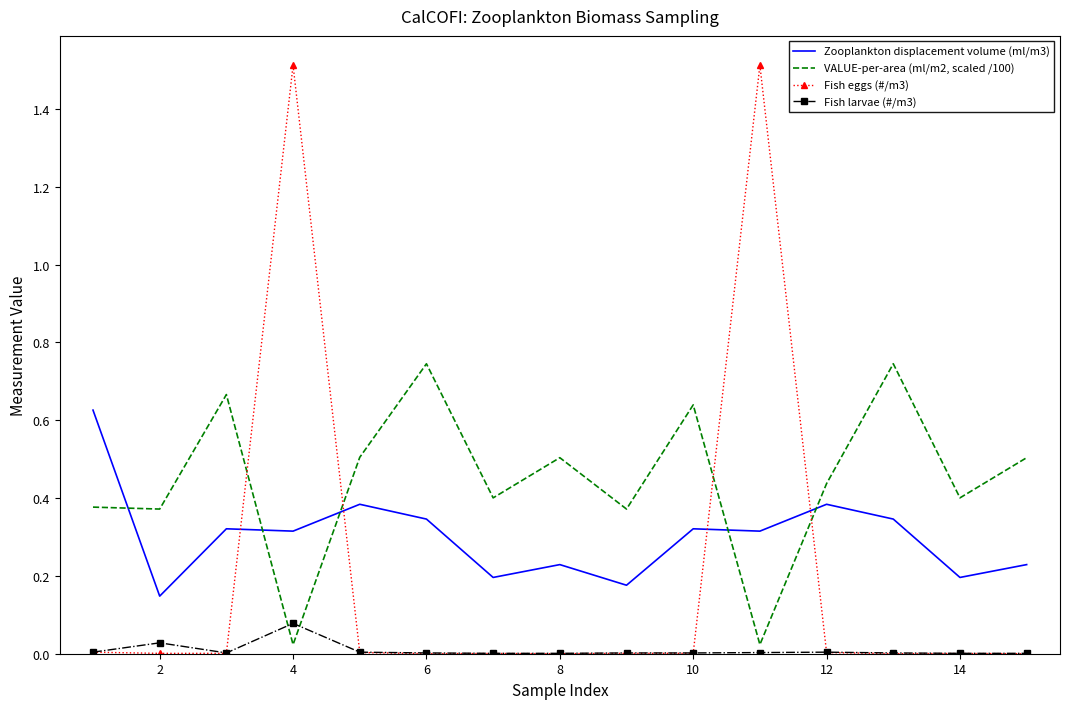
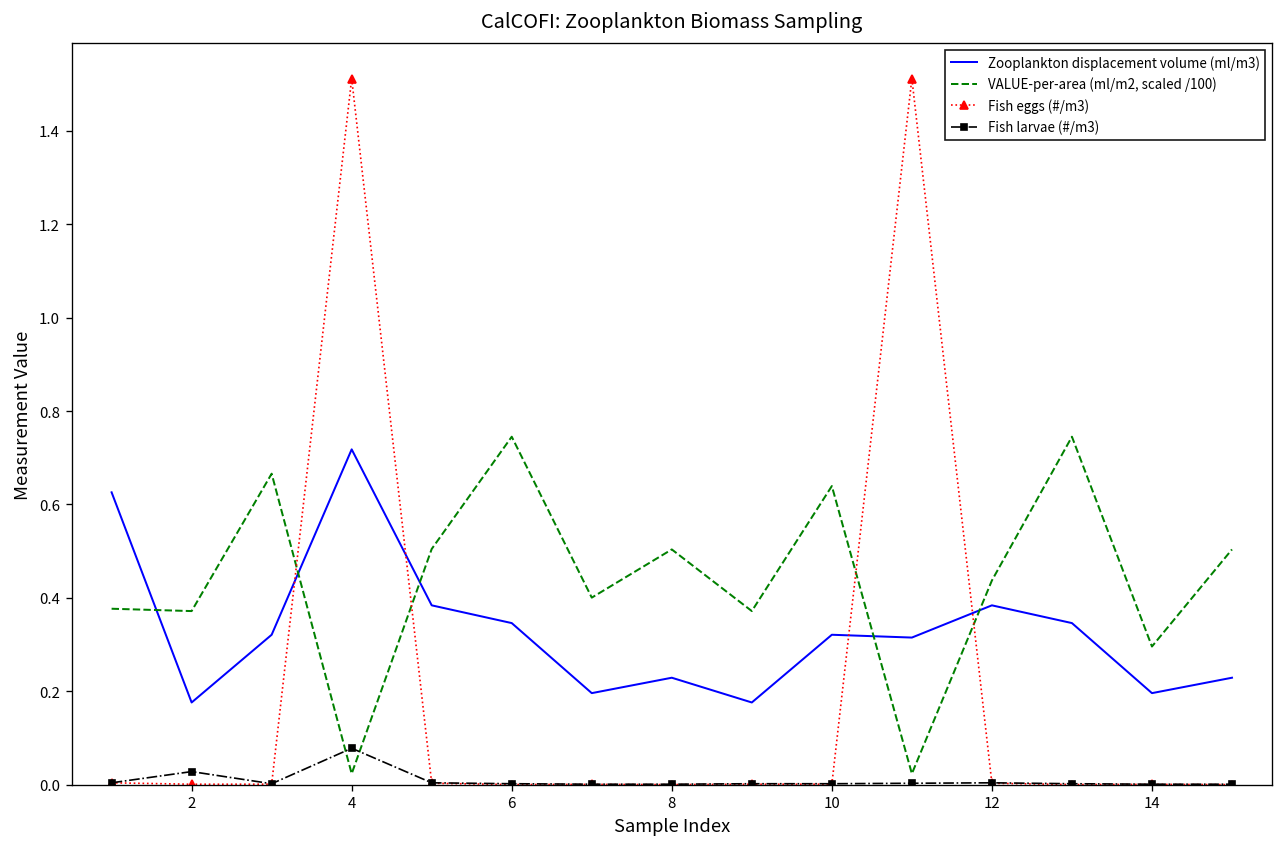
  {
    "Zooplankton displacement volume (ml/m3)": {
-     "2": 0.15,
-     "4": 0.32,
+     "2": 0.18,
+     "4": 0.72,
      "6": 0.35,
      "8": 0.23,
      "10": 0.32,
      "12": 0.38,
      "14": 0.20
    },
    "VALUE-per-area (ml/m2, scaled /100)": {
      "2": 0.37,
      "4": 0.02,
      "6": 0.75,
      "8": 0.50,
      "10": 0.64,
      "12": 0.44,
-     "14": 0.40
+     "14": 0.30
    },
    "Fish eggs (#/m3)": {
      "2": 0.00,
      "4": 1.51
    },
    "Fish larvae (#/m3)": {
      "2": 0.03,
      "4": 0.08
    }
  }
